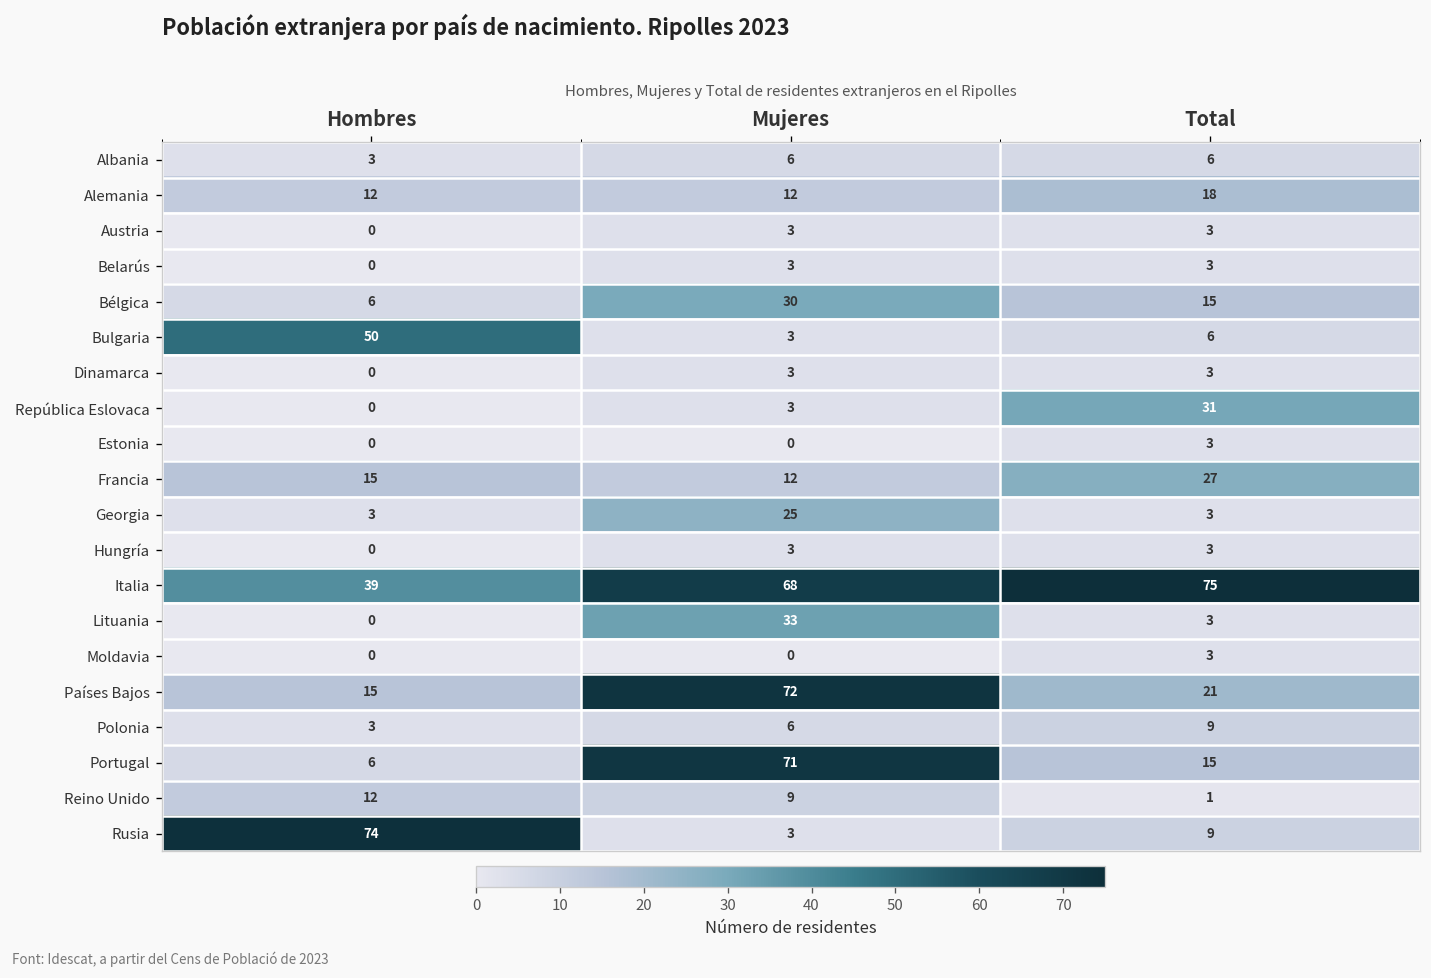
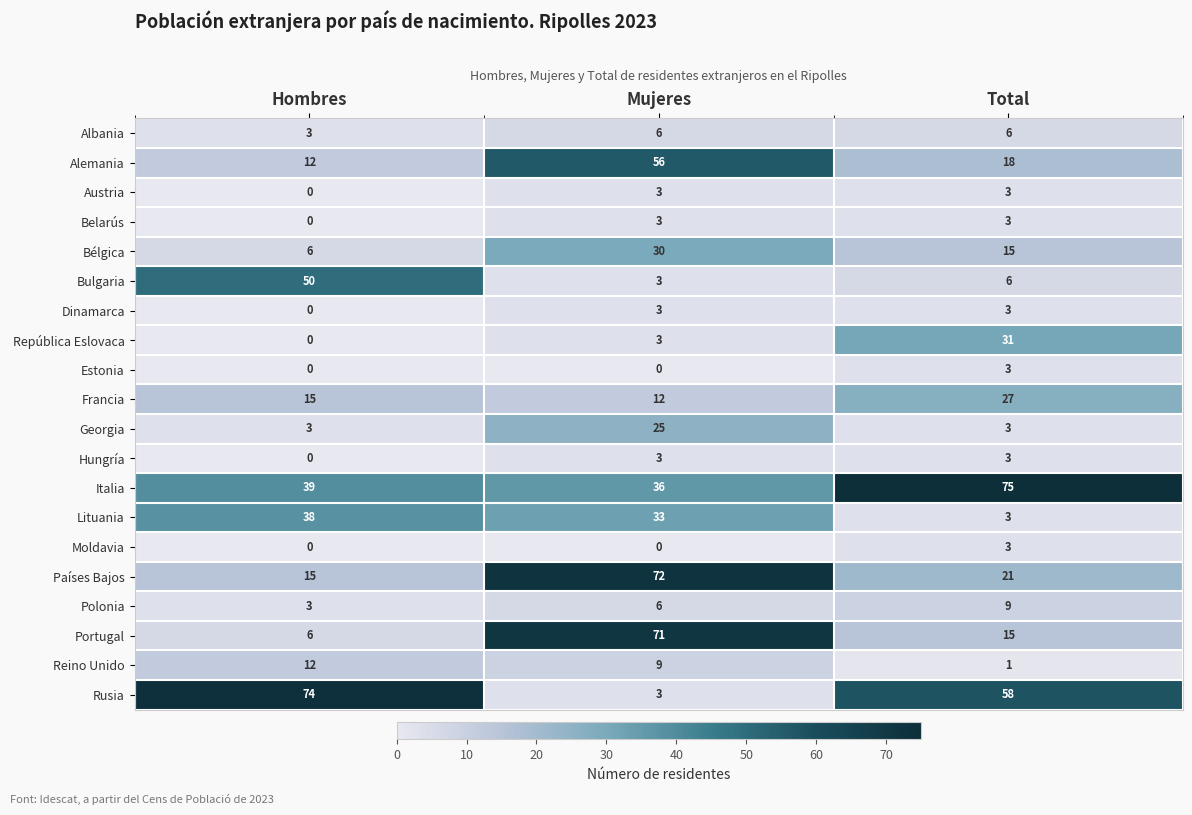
  {
    "Albania": {
      "Hombres": 3,
      "Mujeres": 6,
      "Total": 6
    },
    "Alemania": {
      "Hombres": 12,
-     "Mujeres": 12,
+     "Mujeres": 56,
      "Total": 18
    },
    "Austria": {
      "Hombres": 0,
      "Mujeres": 3,
      "Total": 3
    },
    "Belarús": {
      "Hombres": 0,
      "Mujeres": 3,
      "Total": 3
    },
    "Bélgica": {
      "Hombres": 6,
      "Mujeres": 30,
      "Total": 15
    },
    "Bulgaria": {
      "Hombres": 50,
      "Mujeres": 3,
      "Total": 6
    },
    "Dinamarca": {
      "Hombres": 0,
      "Mujeres": 3,
      "Total": 3
    },
    "República Eslovaca": {
      "Hombres": 0,
      "Mujeres": 3,
      "Total": 31
    },
    "Estonia": {
      "Hombres": 0,
      "Mujeres": 0,
      "Total": 3
    },
    "Francia": {
      "Hombres": 15,
      "Mujeres": 12,
      "Total": 27
    },
    "Georgia": {
      "Hombres": 3,
      "Mujeres": 25,
      "Total": 3
    },
    "Hungría": {
      "Hombres": 0,
      "Mujeres": 3,
      "Total": 3
    },
    "Italia": {
      "Hombres": 39,
-     "Mujeres": 68,
+     "Mujeres": 36,
      "Total": 75
    },
    "Lituania": {
-     "Hombres": 0,
+     "Hombres": 38,
      "Mujeres": 33,
      "Total": 3
    },
    "Moldavia": {
      "Hombres": 0,
      "Mujeres": 0,
      "Total": 3
    },
    "Países Bajos": {
      "Hombres": 15,
      "Mujeres": 72,
      "Total": 21
    },
    "Polonia": {
      "Hombres": 3,
      "Mujeres": 6,
      "Total": 9
    },
    "Portugal": {
      "Hombres": 6,
      "Mujeres": 71,
      "Total": 15
    },
    "Reino Unido": {
      "Hombres": 12,
      "Mujeres": 9,
      "Total": 1
    },
    "Rusia": {
      "Hombres": 74,
      "Mujeres": 3,
-     "Total": 9
+     "Total": 58
    }
  }
